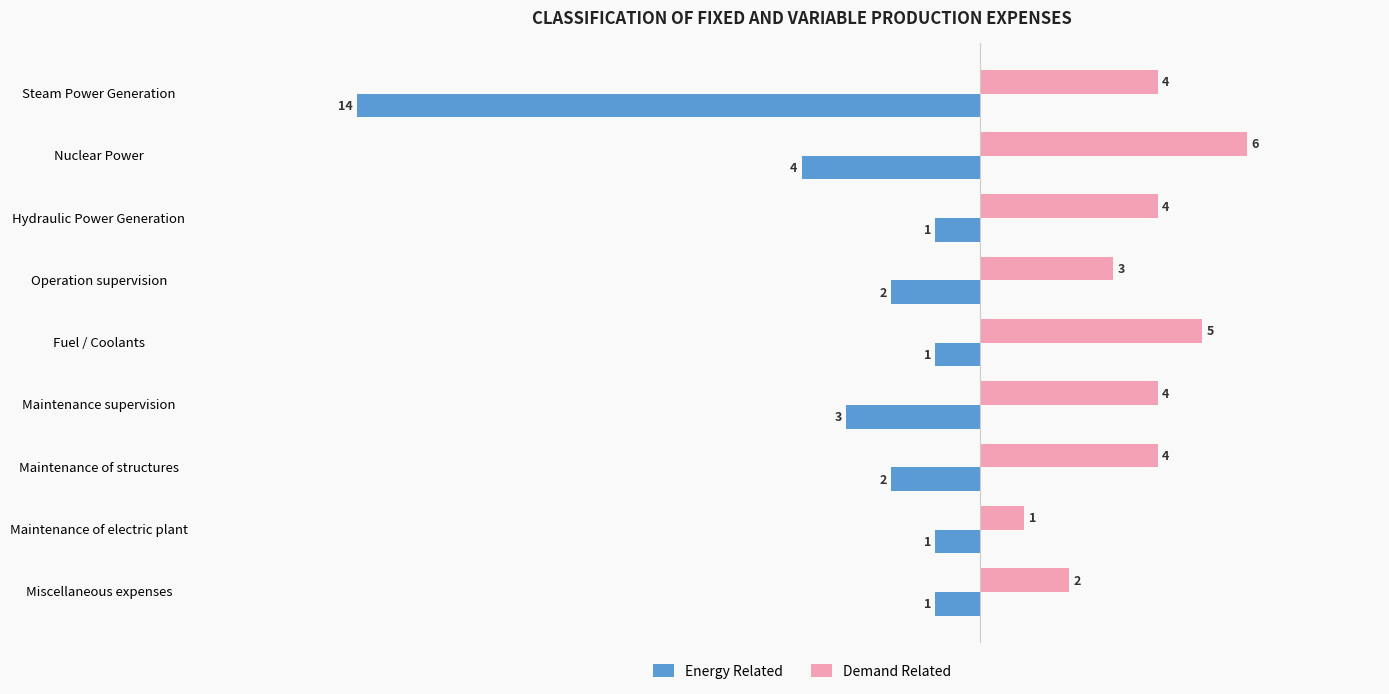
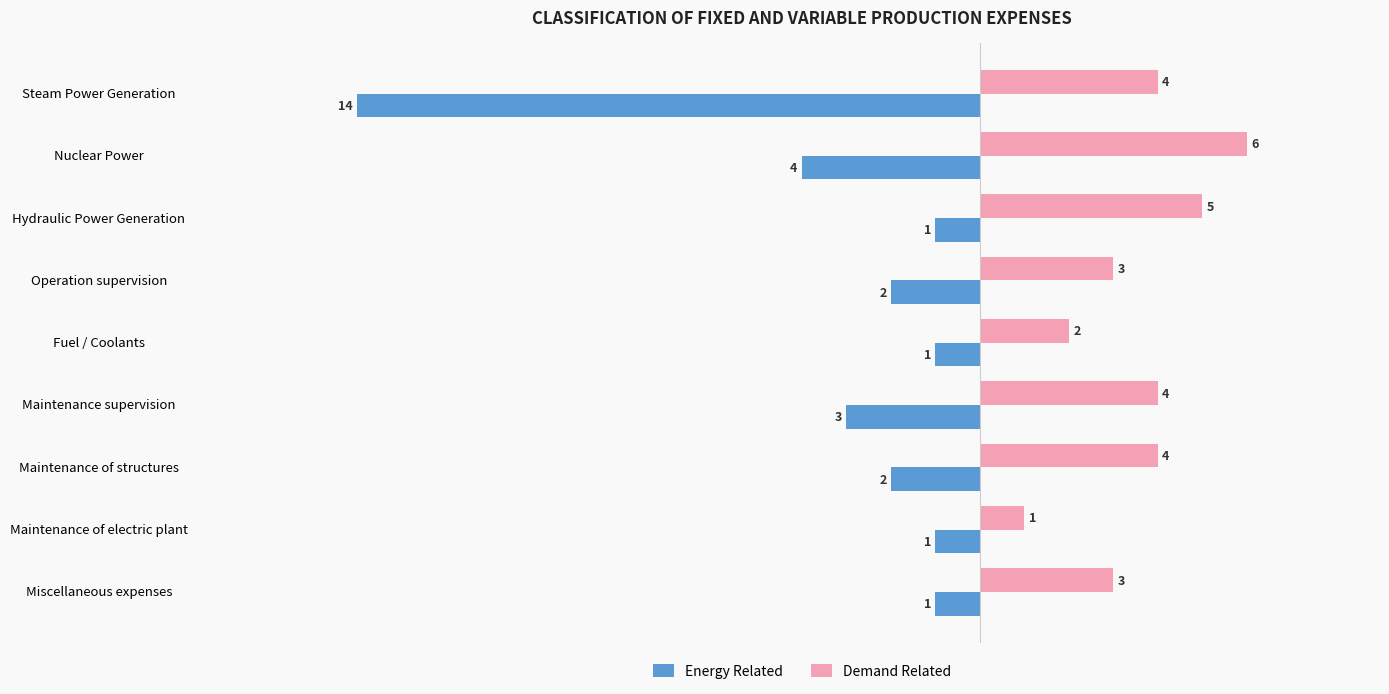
  {
    "Demand Related": {
      "Steam Power Generation": 4,
      "Nuclear Power": 6,
-     "Hydraulic Power Generation": 4,
+     "Hydraulic Power Generation": 5,
      "Operation supervision": 3,
-     "Fuel / Coolants": 5,
+     "Fuel / Coolants": 2,
      "Maintenance supervision": 4,
      "Maintenance of structures": 4,
      "Maintenance of electric plant": 1,
-     "Miscellaneous expenses": 2
+     "Miscellaneous expenses": 3
    }
  }
